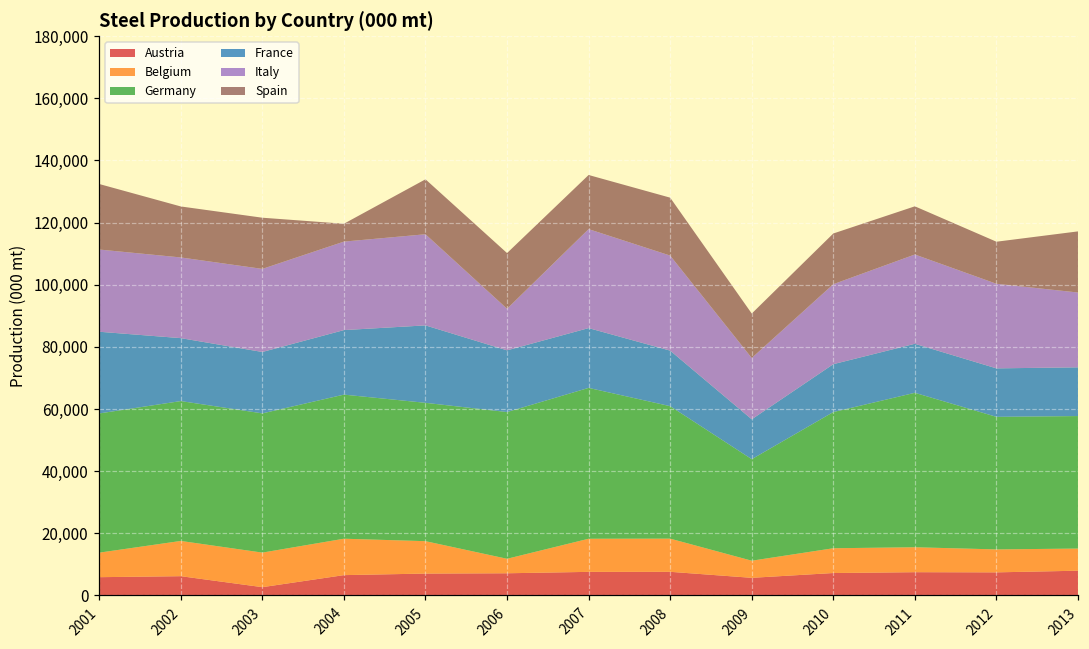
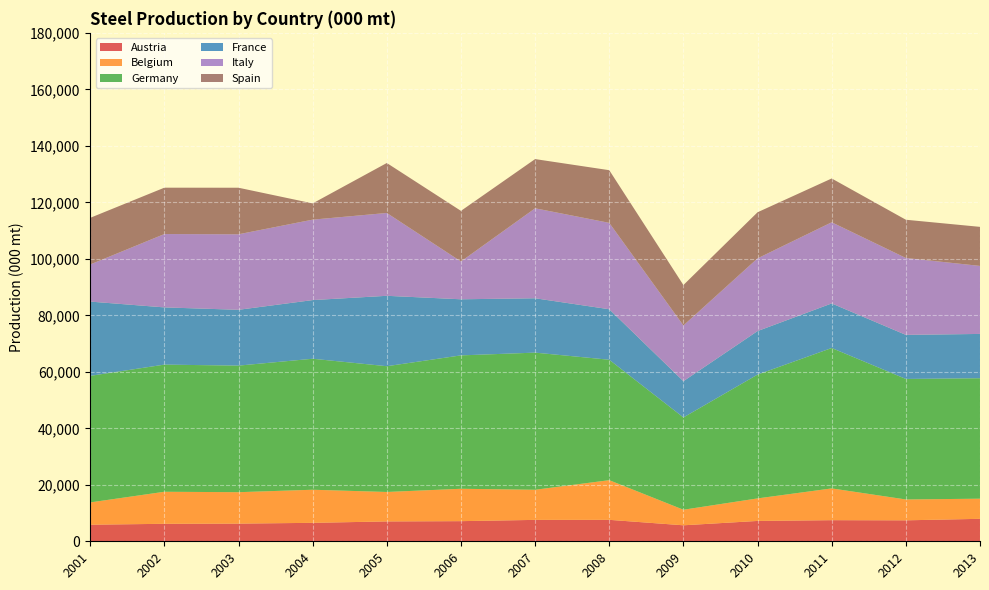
  {
    "Austria": {
      "2001": "6,000",
      "2002": "6,000",
-     "2003": "3,000",
+     "2003": "6,000",
      "2004": "7,000",
      "2005": "7,000",
      "2006": "7,000",
      "2007": "8,000",
      "2008": "8,000",
      "2009": "6,000",
      "2010": "7,000",
      "2011": "7,000",
      "2012": "7,000",
      "2013": "8,000"
    },
    "Belgium": {
      "2001": "8,000",
      "2002": "11,000",
      "2003": "11,000",
      "2004": "12,000",
      "2005": "10,000",
-     "2006": "5,000",
+     "2006": "11,000",
      "2007": "11,000",
-     "2008": "11,000",
+     "2008": "14,000",
      "2009": "6,000",
      "2010": "8,000",
-     "2011": "8,000",
+     "2011": "11,000",
      "2012": "7,000",
      "2013": "7,000"
    },
    "Germany": {
      "2001": "45,000",
      "2002": "45,000",
      "2003": "45,000",
      "2004": "46,000",
      "2005": "45,000",
      "2006": "47,000",
      "2007": "49,000",
      "2008": "43,000",
      "2009": "33,000",
      "2010": "44,000",
      "2011": "50,000",
      "2012": "43,000",
      "2013": "43,000"
    },
    "France": {
      "2001": "26,000",
      "2002": "20,000",
      "2003": "20,000",
      "2004": "21,000",
      "2005": "25,000",
      "2006": "20,000",
      "2007": "19,000",
      "2008": "18,000",
      "2009": "13,000",
      "2010": "15,000",
      "2011": "16,000",
      "2012": "16,000",
      "2013": "16,000"
    },
    "Italy": {
-     "2001": "26,000",
+     "2001": "13,000",
      "2002": "26,000",
      "2003": "27,000",
      "2004": "28,000",
      "2005": "29,000",
      "2006": "13,000",
      "2007": "32,000",
      "2008": "31,000",
      "2009": "20,000",
      "2010": "26,000",
      "2011": "29,000",
      "2012": "27,000",
      "2013": "24,000"
    },
    "Spain": {
-     "2001": "21,000",
+     "2001": "17,000",
      "2002": "16,000",
      "2003": "16,000",
      "2004": "6,000",
      "2005": "18,000",
      "2006": "18,000",
      "2007": "17,000",
      "2008": "19,000",
      "2009": "14,000",
      "2010": "16,000",
      "2011": "16,000",
      "2012": "14,000",
-     "2013": "20,000"
+     "2013": "14,000"
    }
  }
